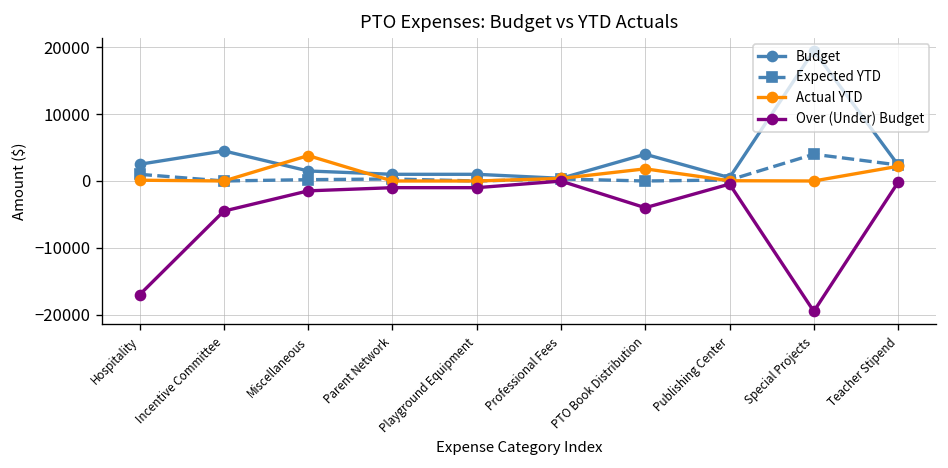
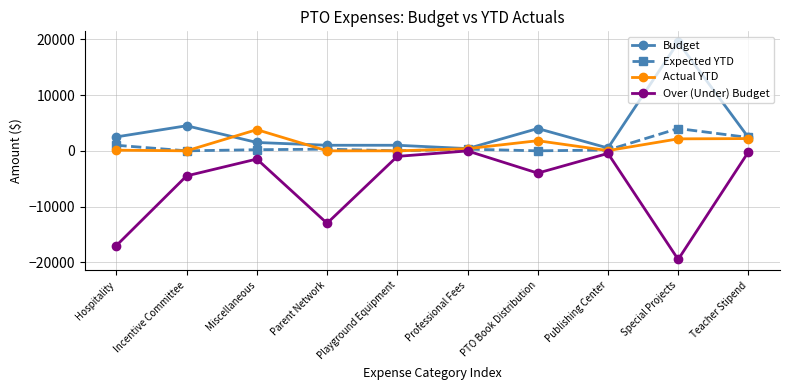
  {
    "Actual YTD": {
      "Hospitality": 0,
      "Miscellaneous": 4000,
      "PTO Book Distribution": 2000,
-     "Special Projects": 0
+     "Special Projects": 2000
    },
    "Over (Under) Budget": {
      "Hospitality": -17000,
      "Incentive Committee": -5000,
      "Miscellaneous": -1000,
-     "Parent Network": -1000,
+     "Parent Network": -13000,
      "Playground Equipment": -1000,
      "PTO Book Distribution": -4000,
      "Publishing Center": 0,
      "Special Projects": -20000,
      "Teacher Stipend": 0
    }
  }
